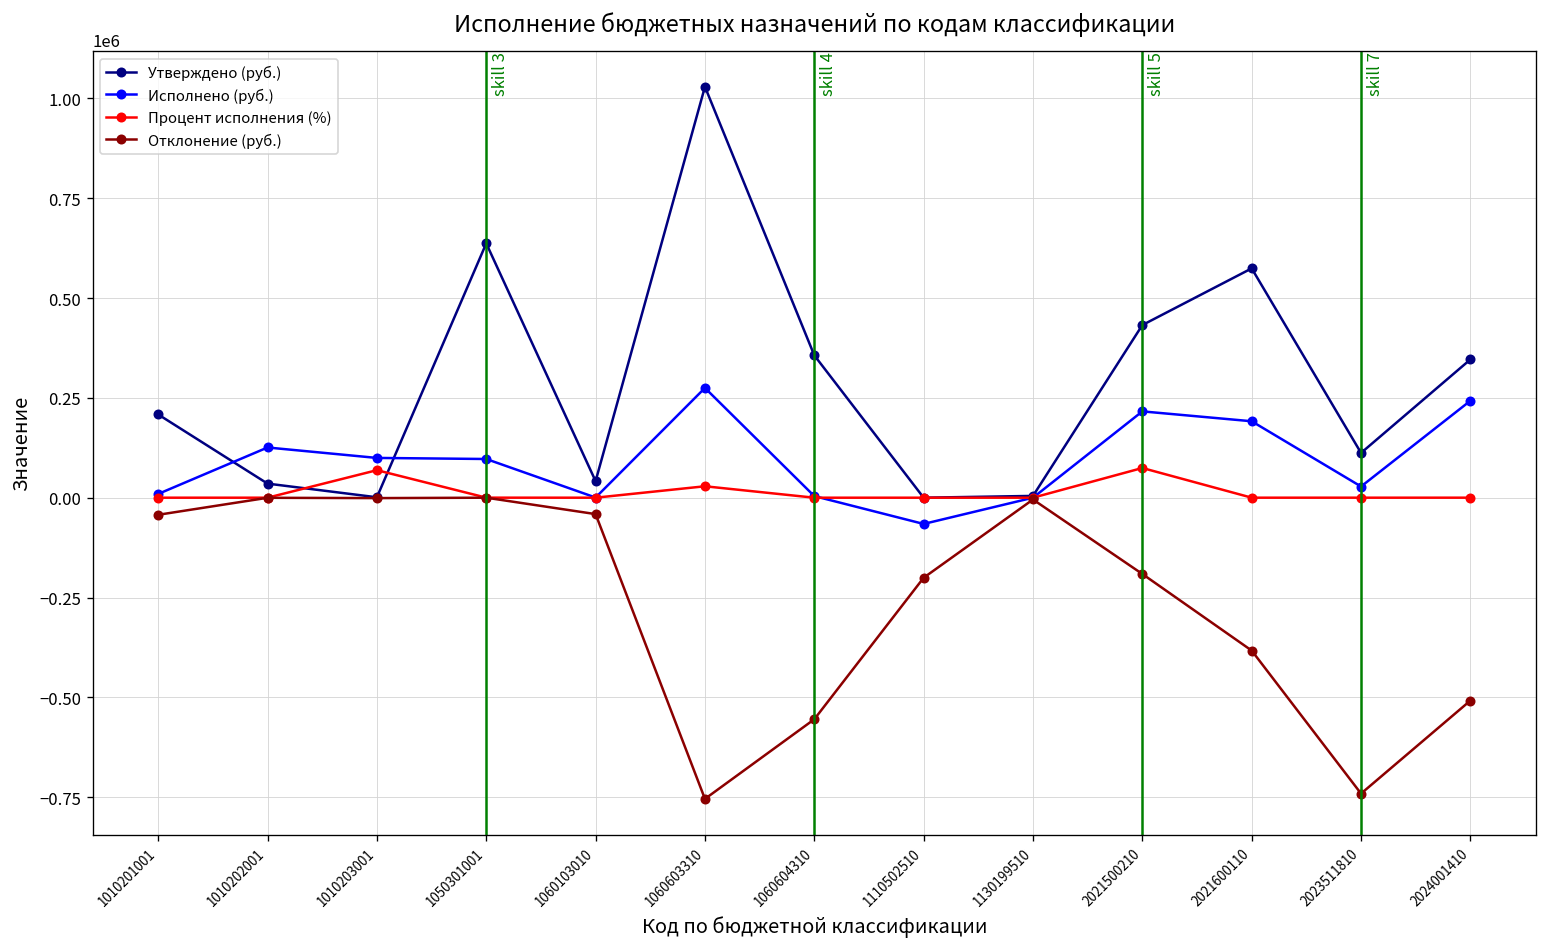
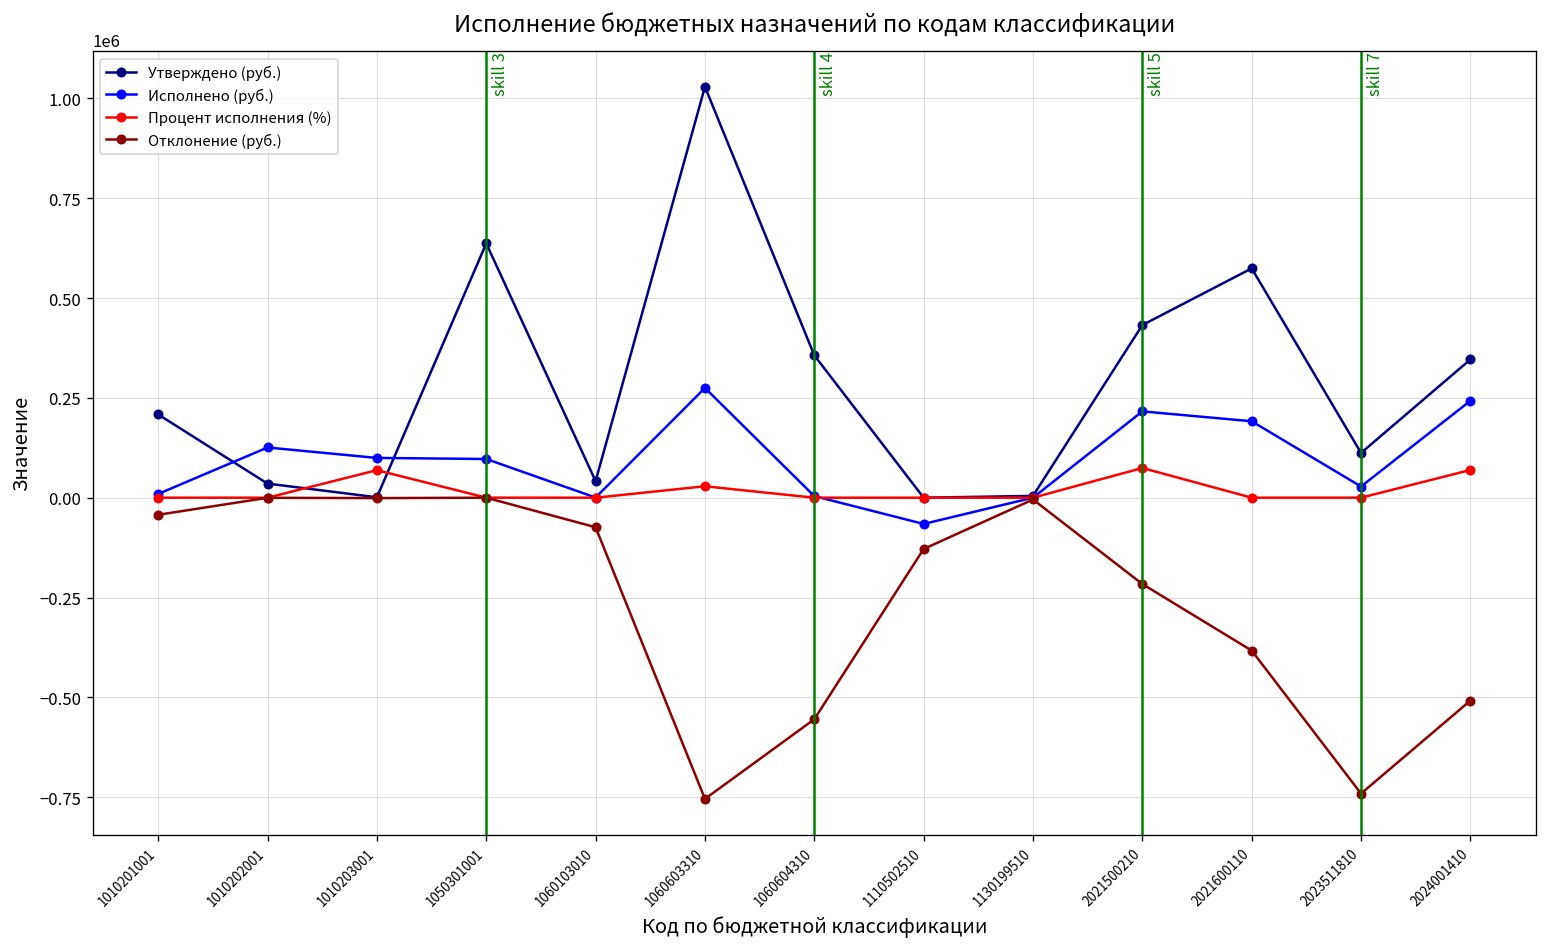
  {
    "Утверждено (руб.)": {
      "1010201001": 210000,
      "1010202001": 40000,
      "1050301001": 640000,
      "1060103010": 40000,
      "1060603310": 1030000,
      "1060604310": 360000,
      "2021500210": 430000,
      "2021600110": 570000,
      "2023511810": 110000,
      "2024001410": 350000
    },
    "Исполнено (руб.)": {
      "1010201001": 10000,
      "1010202001": 130000,
      "1010203001": 100000,
      "1050301001": 100000,
      "1060603310": 270000,
      "1110502510": -70000,
      "2021500210": 220000,
      "2021600110": 190000,
      "2023511810": 30000,
      "2024001410": 240000
    },
    "Процент исполнения (%)": {
      "1010201001": 0,
      "1010203001": 70000,
      "1060603310": 30000,
      "2021500210": 70000,
      "2021600110": 0,
      "2023511810": 0,
-     "2024001410": 0
+     "2024001410": 70000
    },
    "Отклонение (руб.)": {
      "1010201001": -40000,
-     "1060103010": -40000,
+     "1060103010": -70000,
      "1060603310": -750000,
      "1060604310": -550000,
-     "1110502510": -200000,
-     "2021500210": -190000,
+     "1110502510": -130000,
+     "2021500210": -220000,
      "2021600110": -380000,
      "2023511810": -740000,
      "2024001410": -510000
    }
  }
